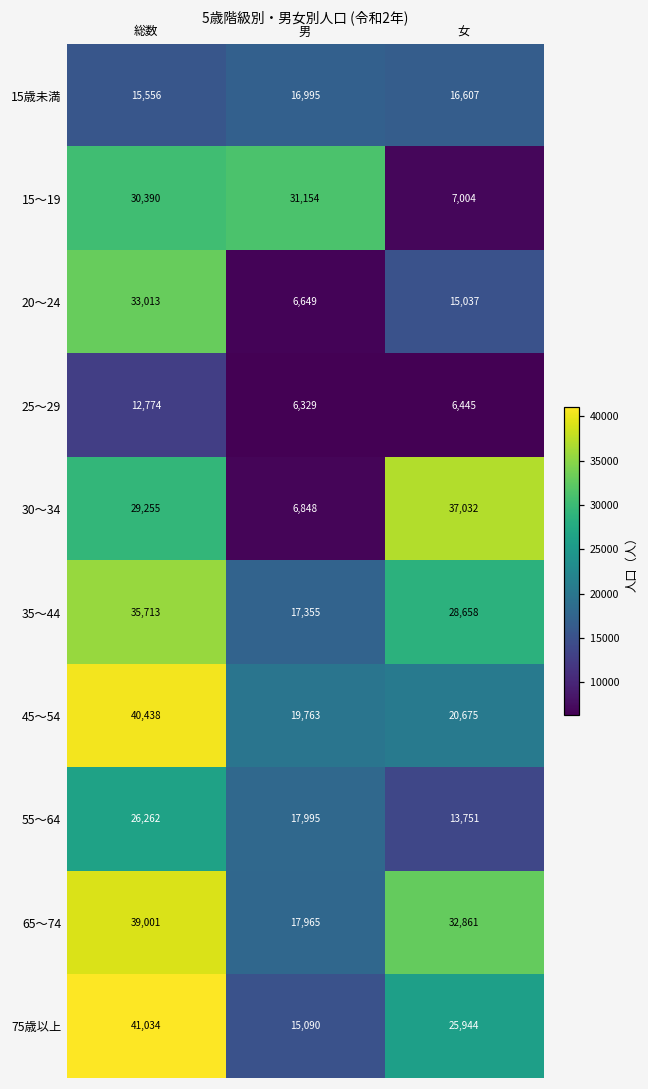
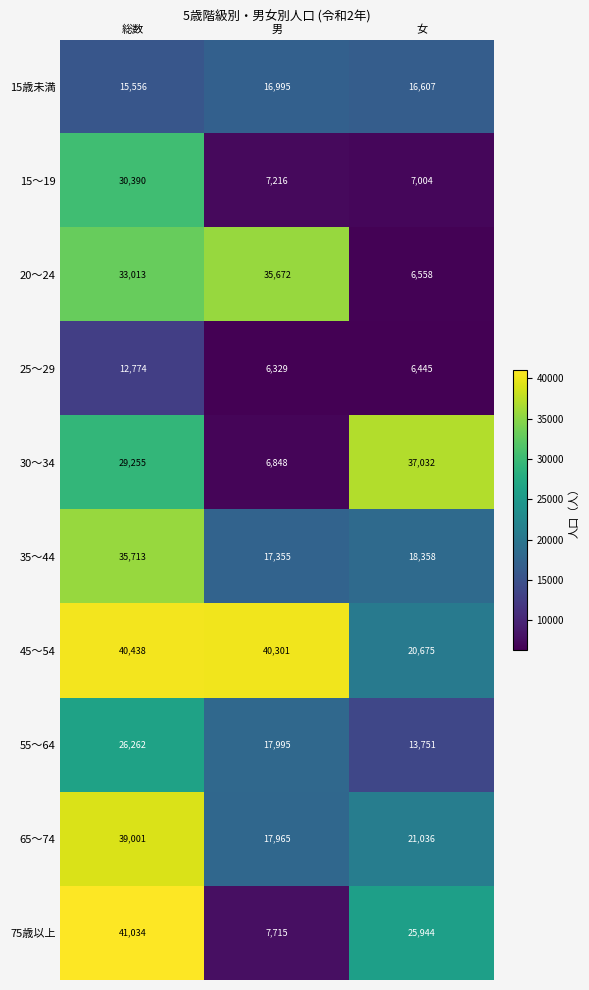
  {
    "15歳未満": {
      "総数": "15,556",
      "男": "16,995",
      "女": "16,607"
    },
    "15～19": {
      "総数": "30,390",
-     "男": "31,154",
+     "男": "7,216",
      "女": "7,004"
    },
    "20～24": {
      "総数": "33,013",
-     "男": "6,649",
-     "女": "15,037"
+     "男": "35,672",
+     "女": "6,558"
    },
    "25～29": {
      "総数": "12,774",
      "男": "6,329",
      "女": "6,445"
    },
    "30～34": {
      "総数": "29,255",
      "男": "6,848",
      "女": "37,032"
    },
    "35～44": {
      "総数": "35,713",
      "男": "17,355",
-     "女": "28,658"
+     "女": "18,358"
    },
    "45～54": {
      "総数": "40,438",
-     "男": "19,763",
+     "男": "40,301",
      "女": "20,675"
    },
    "55～64": {
      "総数": "26,262",
      "男": "17,995",
      "女": "13,751"
    },
    "65～74": {
      "総数": "39,001",
      "男": "17,965",
-     "女": "32,861"
+     "女": "21,036"
    },
    "75歳以上": {
      "総数": "41,034",
-     "男": "15,090",
+     "男": "7,715",
      "女": "25,944"
    }
  }
